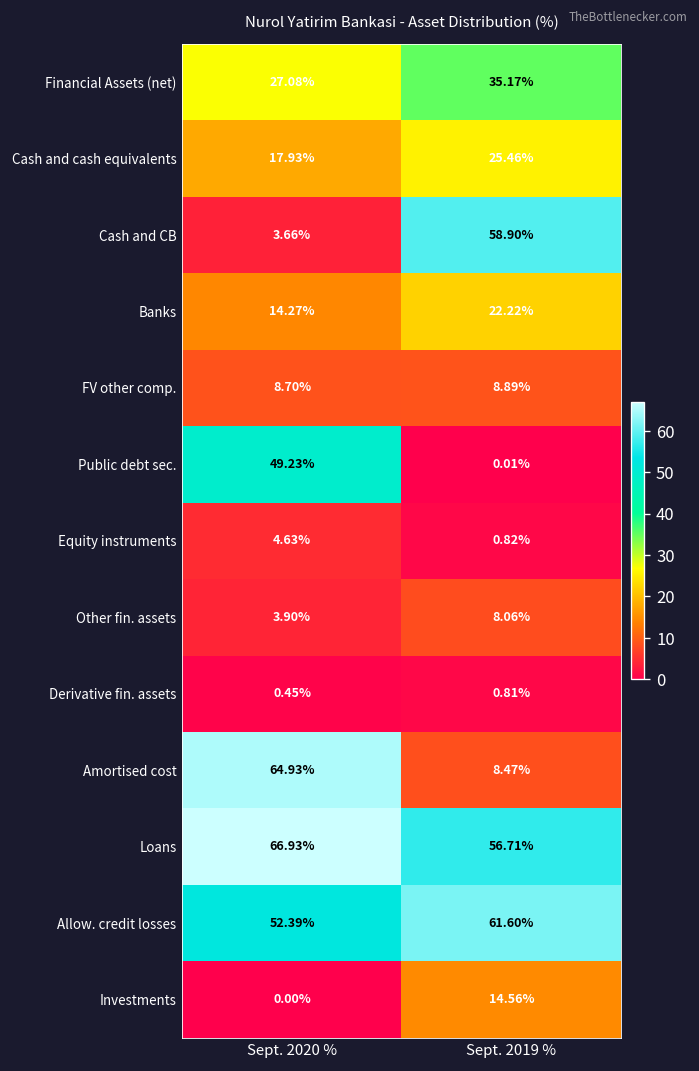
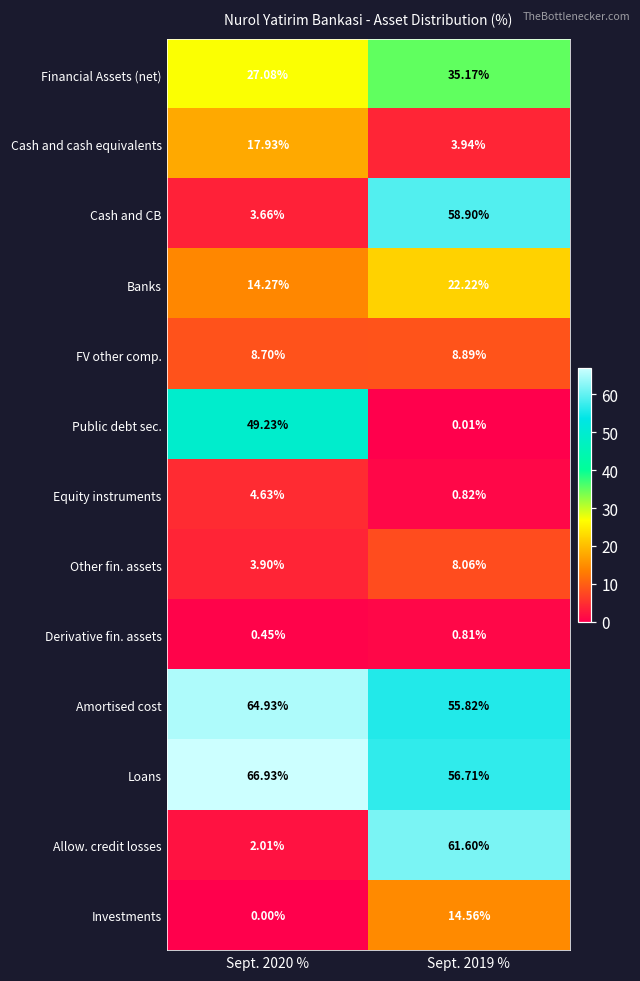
  {
    "Financial Assets (net)": {
      "Sept. 2020 %": "27.08%",
      "Sept. 2019 %": "35.17%"
    },
    "Cash and cash equivalents": {
      "Sept. 2020 %": "17.93%",
-     "Sept. 2019 %": "25.46%"
+     "Sept. 2019 %": "3.94%"
    },
    "Cash and CB": {
      "Sept. 2020 %": "3.66%",
      "Sept. 2019 %": "58.90%"
    },
    "Banks": {
      "Sept. 2020 %": "14.27%",
      "Sept. 2019 %": "22.22%"
    },
    "FV other comp.": {
      "Sept. 2020 %": "8.70%",
      "Sept. 2019 %": "8.89%"
    },
    "Public debt sec.": {
      "Sept. 2020 %": "49.23%",
      "Sept. 2019 %": "0.01%"
    },
    "Equity instruments": {
      "Sept. 2020 %": "4.63%",
      "Sept. 2019 %": "0.82%"
    },
    "Other fin. assets": {
      "Sept. 2020 %": "3.90%",
      "Sept. 2019 %": "8.06%"
    },
    "Derivative fin. assets": {
      "Sept. 2020 %": "0.45%",
      "Sept. 2019 %": "0.81%"
    },
    "Amortised cost": {
      "Sept. 2020 %": "64.93%",
-     "Sept. 2019 %": "8.47%"
+     "Sept. 2019 %": "55.82%"
    },
    "Loans": {
      "Sept. 2020 %": "66.93%",
      "Sept. 2019 %": "56.71%"
    },
    "Allow. credit losses": {
-     "Sept. 2020 %": "52.39%",
+     "Sept. 2020 %": "2.01%",
      "Sept. 2019 %": "61.60%"
    },
    "Investments": {
      "Sept. 2020 %": "0.00%",
      "Sept. 2019 %": "14.56%"
    }
  }
